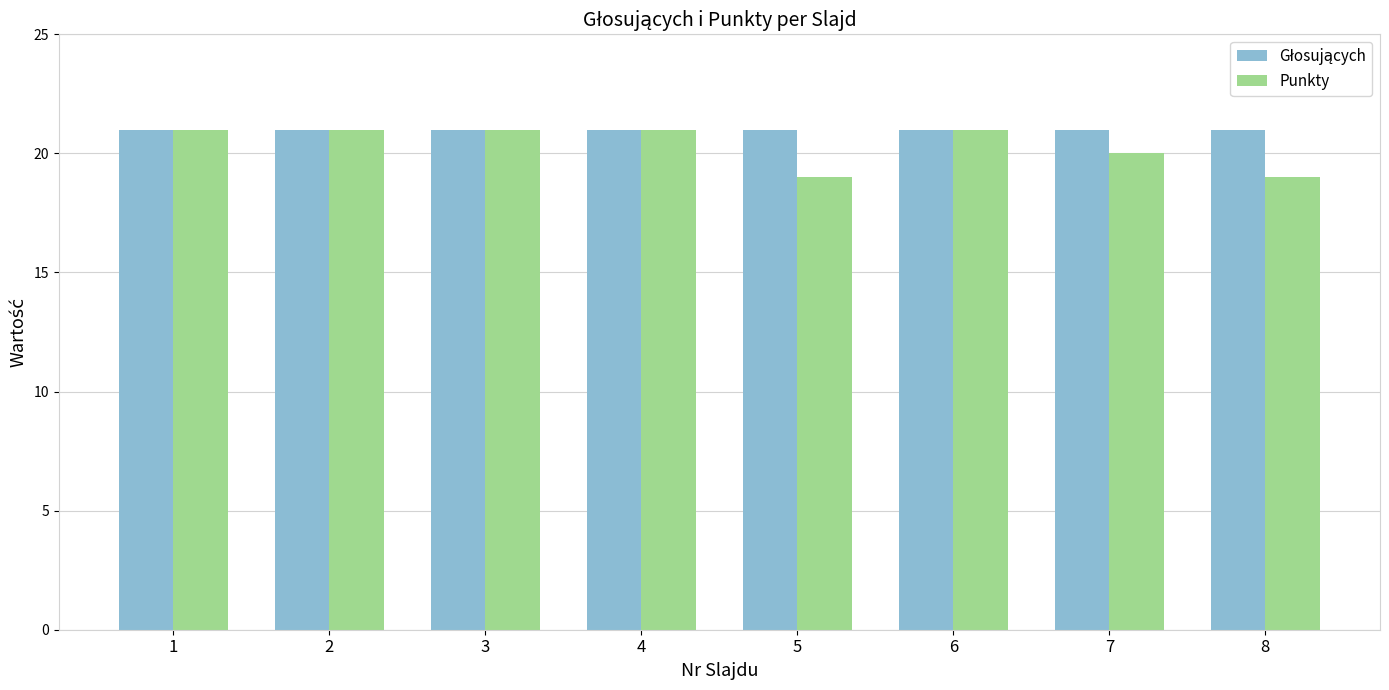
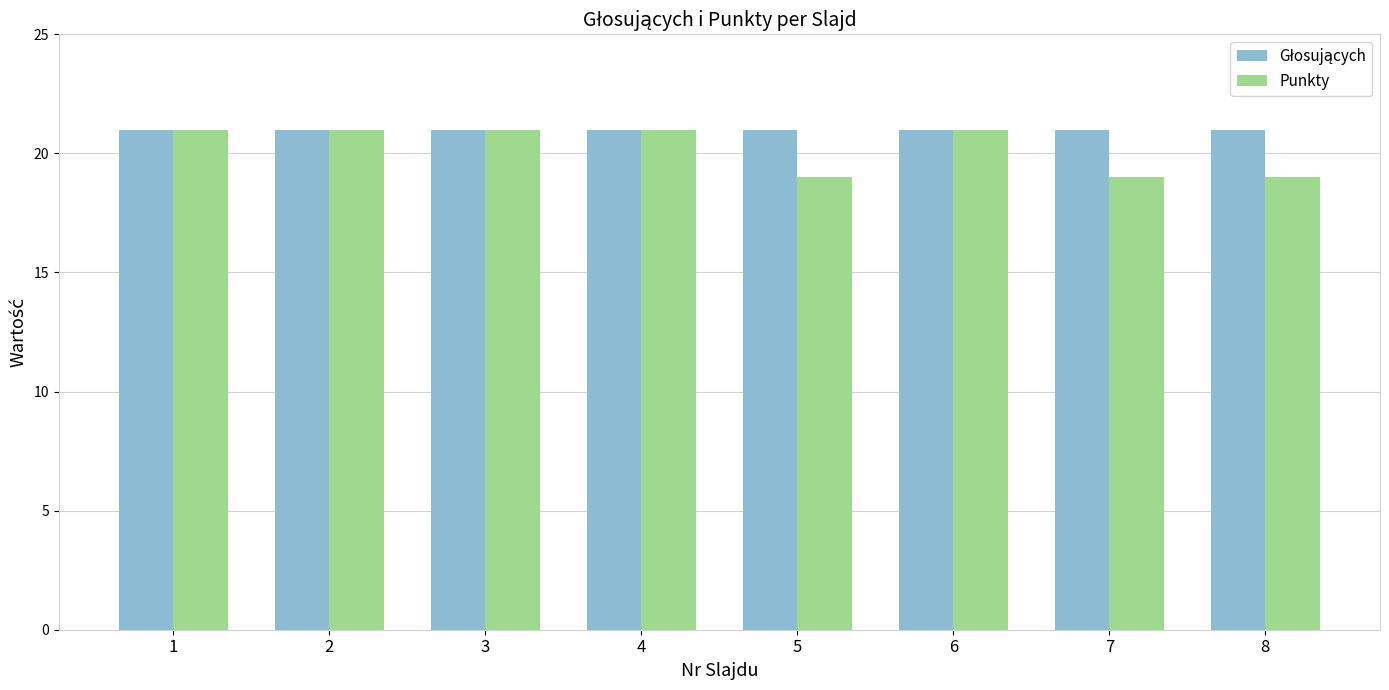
  {
    "Głosujących": {
      "1": 21,
      "2": 21,
      "3": 21,
      "4": 21,
      "5": 21,
      "6": 21,
      "7": 21,
      "8": 21
    },
    "Punkty": {
      "1": 21,
      "2": 21,
      "3": 21,
      "4": 21,
      "5": 19,
      "6": 21,
-     "7": 20,
+     "7": 19,
      "8": 19
    }
  }
